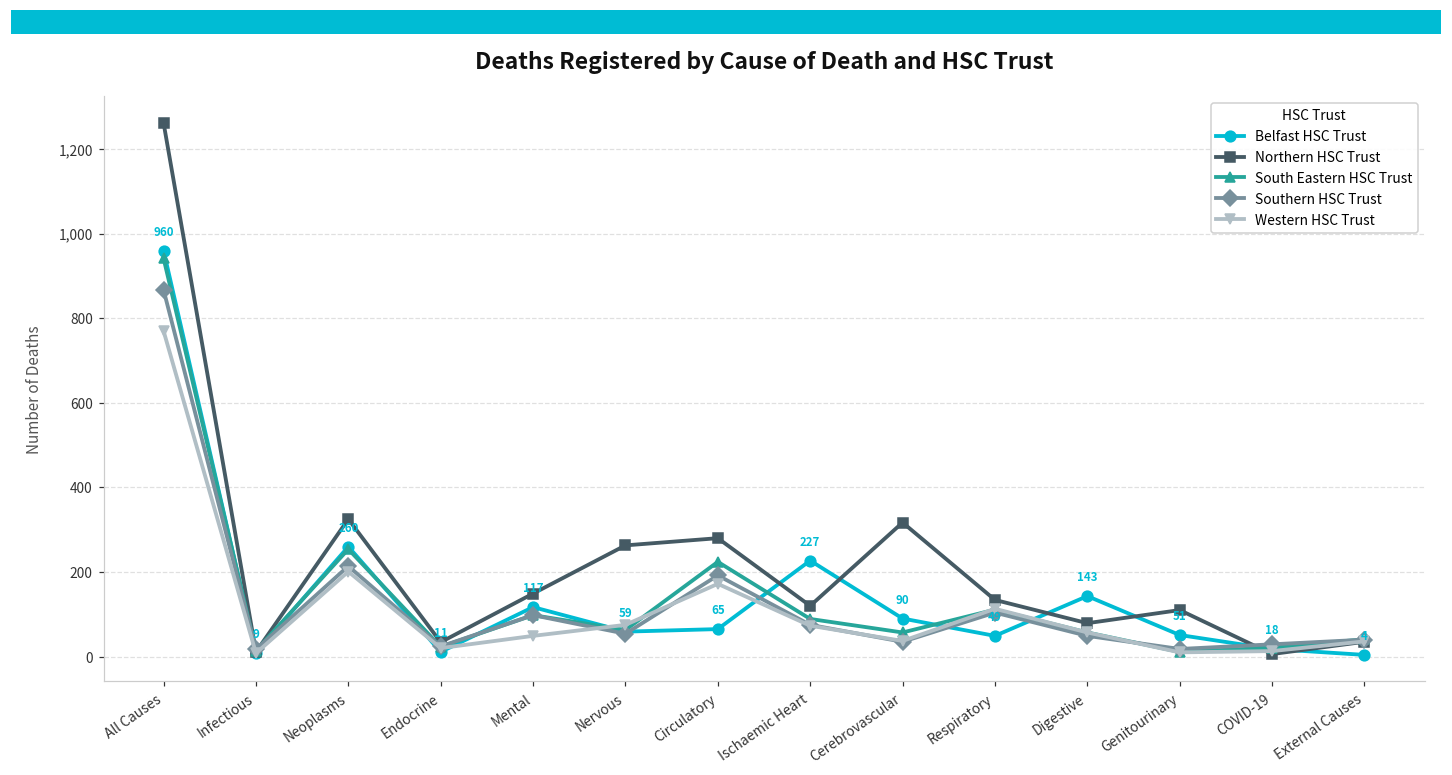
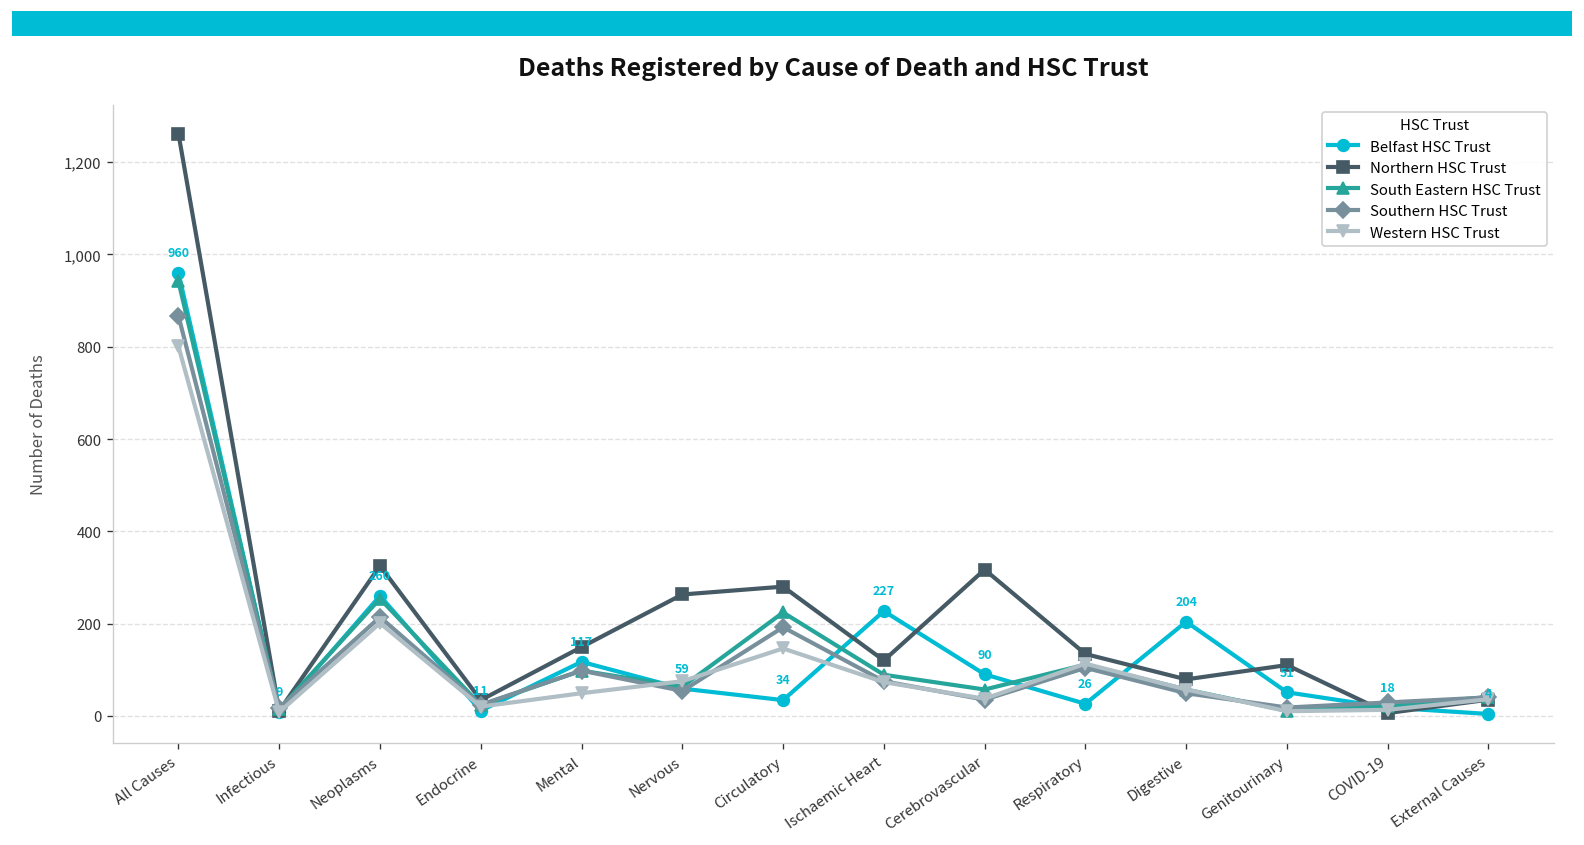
  {
    "Belfast HSC Trust": {
      "All Causes": "960",
      "Endocrine": "11",
-     "Circulatory": "65",
+     "Circulatory": "34",
      "Ischaemic Heart": "227",
      "Cerebrovascular": "90",
-     "Respiratory": "49",
-     "Digestive": "143"
+     "Respiratory": "26",
+     "Digestive": "204"
    },
    "Northern HSC Trust": {
      "All Causes": "1,260",
      "Nervous": "260",
      "Circulatory": "280",
      "Ischaemic Heart": "120",
      "Cerebrovascular": "320",
      "Respiratory": "130",
      "Digestive": "80",
      "COVID-19": "10"
    },
    "South Eastern HSC Trust": {
      "All Causes": "940",
      "Circulatory": "220",
      "Ischaemic Heart": "90",
      "Cerebrovascular": "60"
    },
    "Southern HSC Trust": {
      "All Causes": "870",
      "Neoplasms": "210",
      "Circulatory": "190",
      "Digestive": "50",
      "Genitourinary": "20"
    },
    "Western HSC Trust": {
-     "All Causes": "770",
+     "All Causes": "800",
      "Neoplasms": "200",
      "Mental": "50",
-     "Circulatory": "170"
+     "Circulatory": "150"
    }
  }
